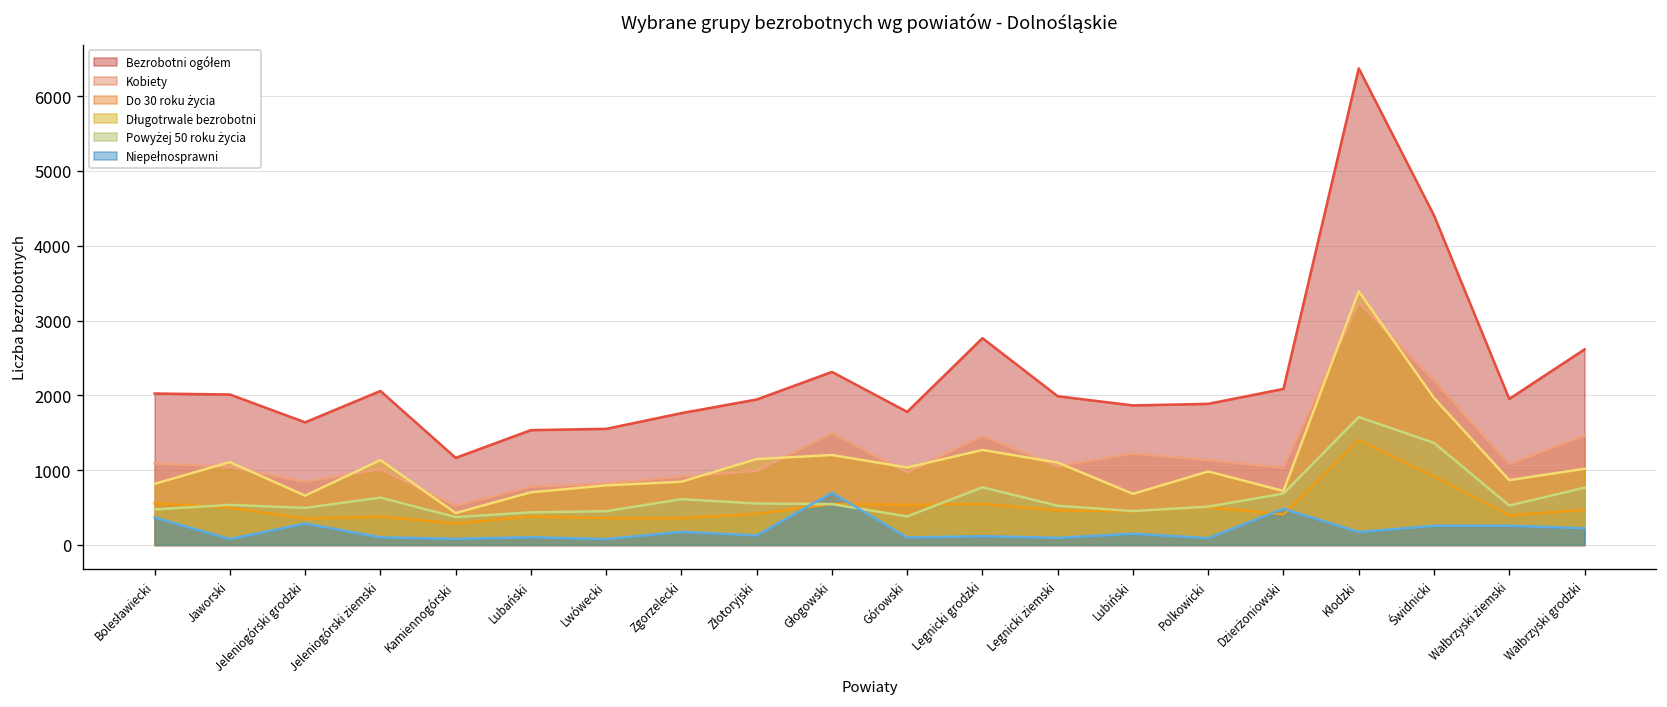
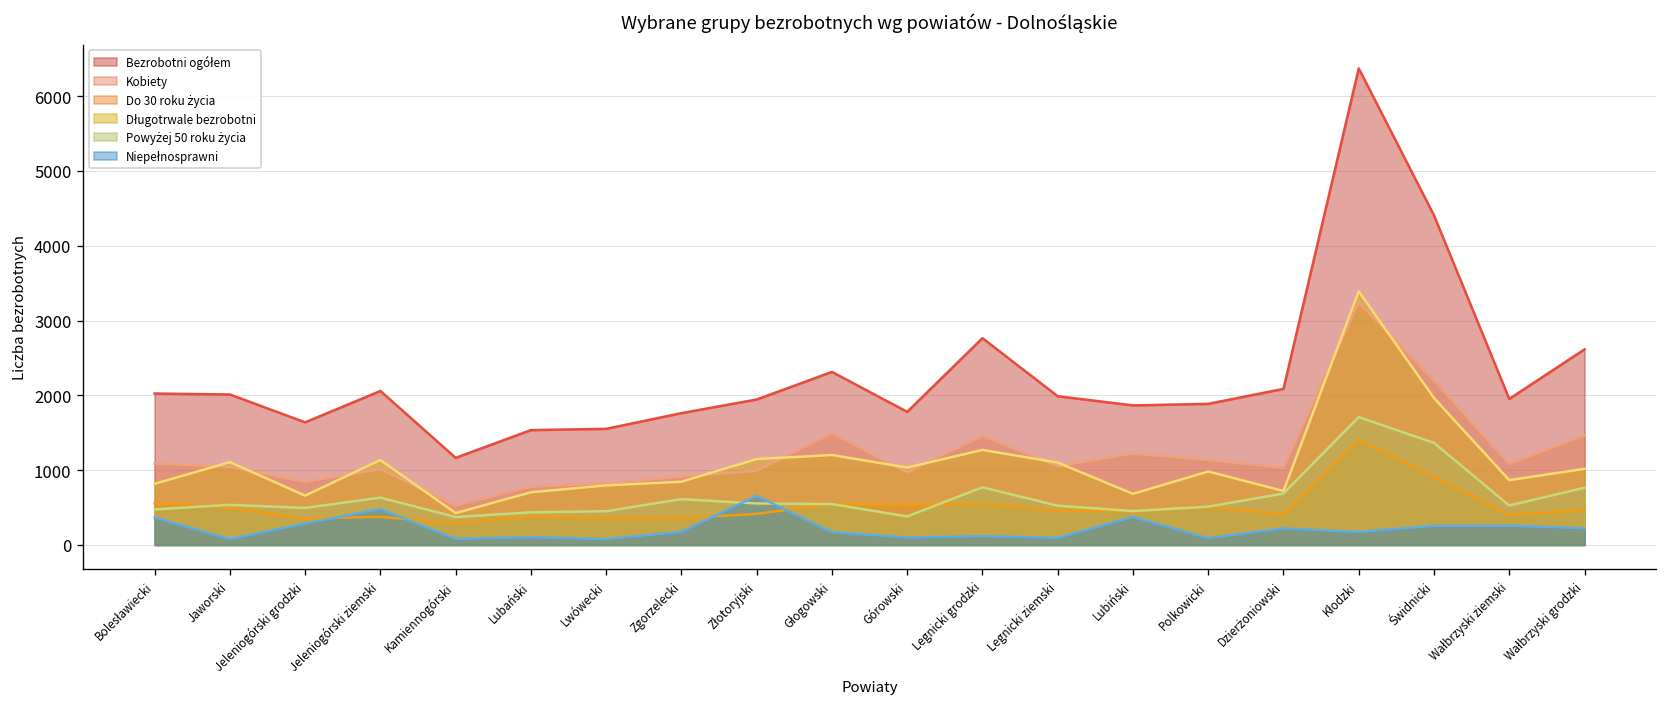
  {
    "Niepełnosprawni": {
      "Bolesławiecki": 400,
      "Jaworski": 100,
      "Jeleniogórski grodzki": 300,
-     "Jeleniogórski ziemski": 100,
+     "Jeleniogórski ziemski": 500,
      "Kamiennogórski": 100,
      "Lubański": 100,
      "Lwówecki": 100,
      "Zgorzelecki": 200,
-     "Złotoryjski": 100,
-     "Głogowski": 700,
+     "Złotoryjski": 700,
+     "Głogowski": 200,
      "Górowski": 100,
      "Legnicki grodzki": 100,
      "Legnicki ziemski": 100,
-     "Lubiński": 200,
+     "Lubiński": 400,
      "Polkowicki": 100,
-     "Dzierżoniowski": 500,
+     "Dzierżoniowski": 200,
      "Kłodzki": 200,
      "Świdnicki": 300,
      "Wałbrzyski ziemski": 300,
      "Wałbrzyski grodzki": 200
    }
  }
